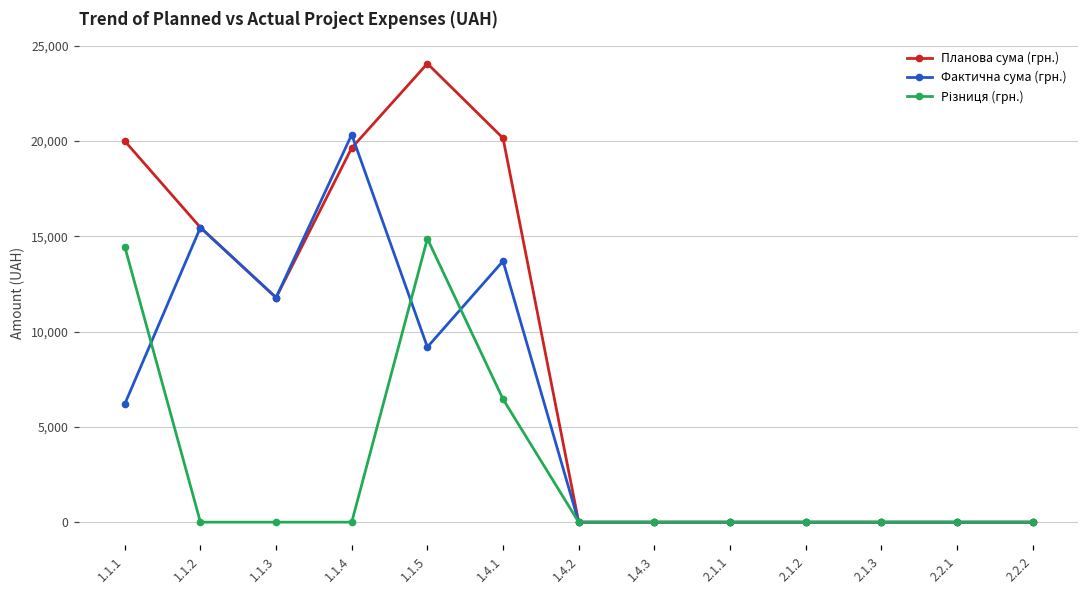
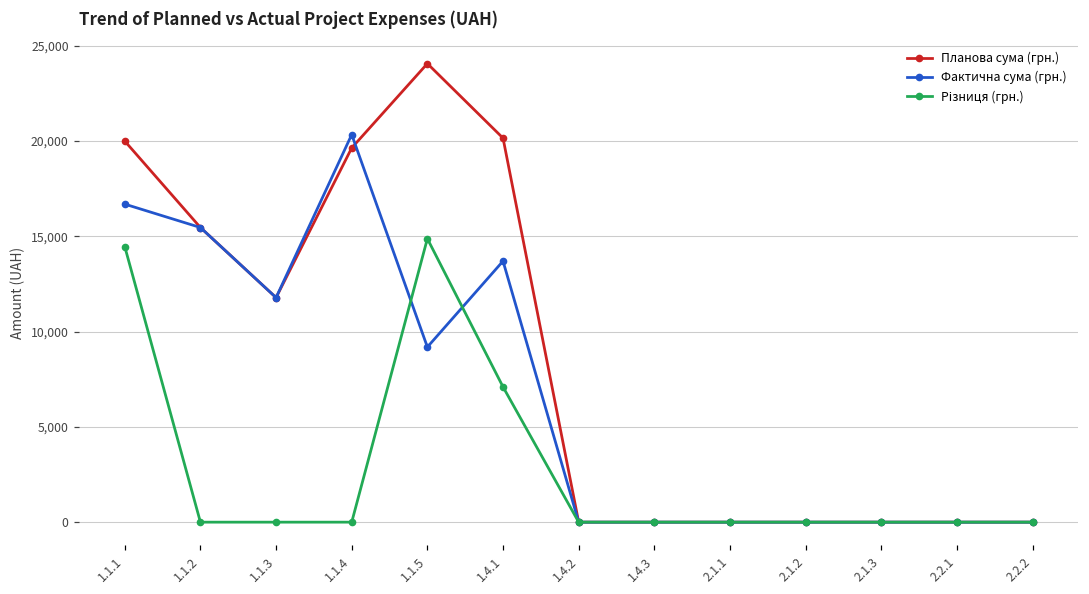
  {
    "Планова сума (грн.)": {
      "1.1.1": "20,000",
      "1.1.4": "19,600",
      "1.1.5": "24,100",
      "1.4.1": "20,100"
    },
    "Фактична сума (грн.)": {
-     "1.1.1": "6,200",
+     "1.1.1": "16,700",
      "1.1.4": "20,300",
      "1.1.5": "9,200",
      "1.4.1": "13,700"
    },
    "Різниця (грн.)": {
      "1.1.1": "14,500",
      "1.1.2": "0",
      "1.1.3": "0",
      "1.1.4": "0",
      "1.1.5": "14,900",
-     "1.4.1": "6,500"
+     "1.4.1": "7,100"
    }
  }
